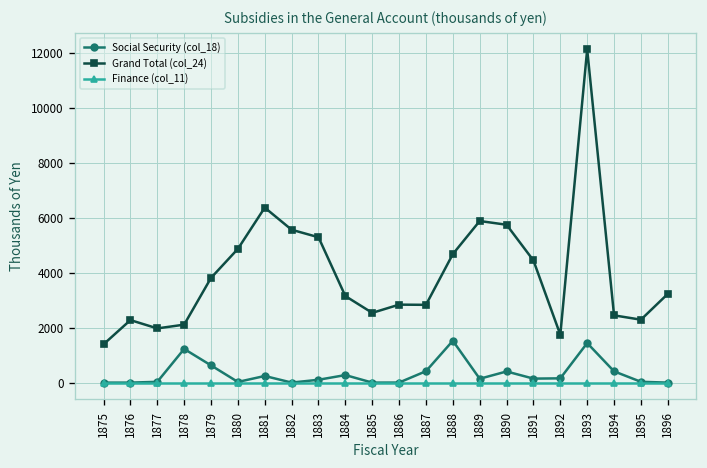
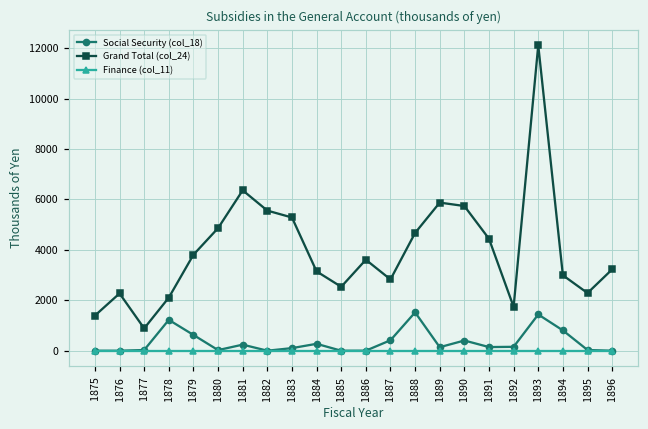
  {
    "Social Security (col_18)": {
      "1878": 1200,
      "1879": 600,
      "1881": 200,
      "1884": 300,
      "1887": 400,
      "1888": 1500,
      "1889": 100,
      "1890": 400,
      "1891": 100,
      "1892": 200,
      "1893": 1400,
-     "1894": 400
+     "1894": 800
    },
    "Grand Total (col_24)": {
      "1875": 1400,
      "1876": 2300,
-     "1877": 2000,
+     "1877": 900,
      "1878": 2100,
      "1879": 3800,
      "1880": 4900,
      "1881": 6400,
      "1882": 5600,
      "1883": 5300,
      "1884": 3100,
      "1885": 2500,
-     "1886": 2800,
+     "1886": 3600,
      "1887": 2800,
      "1888": 4700,
      "1889": 5900,
      "1890": 5700,
      "1891": 4400,
      "1892": 1700,
      "1893": 12100,
-     "1894": 2400,
+     "1894": 3000,
      "1895": 2300,
      "1896": 3200
    },
    "Finance (col_11)": {
      "1878": 0,
      "1879": 0,
      "1881": 0,
      "1884": 0,
      "1887": 0,
      "1888": 0,
      "1889": 0,
      "1890": 0,
      "1891": 0,
      "1892": 0,
      "1893": 0,
      "1894": 0
    }
  }
